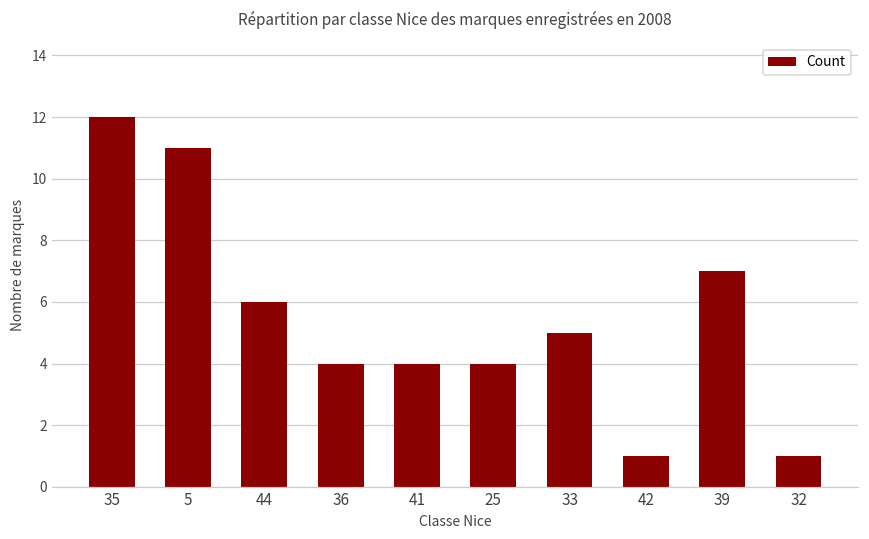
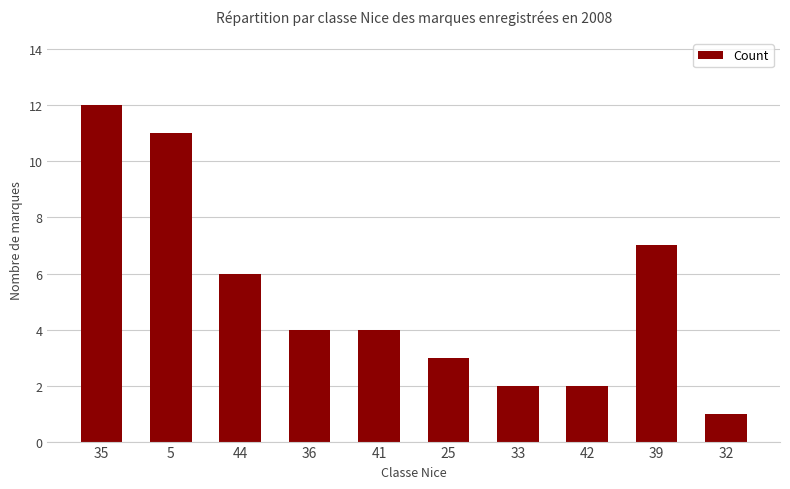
  {
    "35": 12,
    "5": 11,
    "44": 6,
    "36": 4,
    "41": 4,
-   "25": 4,
-   "33": 5,
-   "42": 1,
+   "25": 3,
+   "33": 2,
+   "42": 2,
    "39": 7,
    "32": 1
  }
